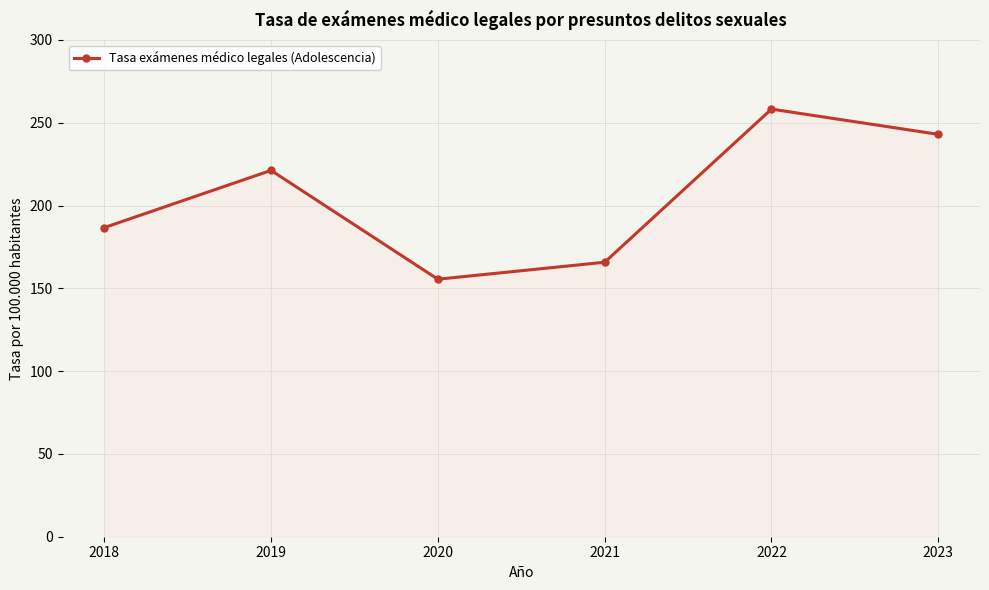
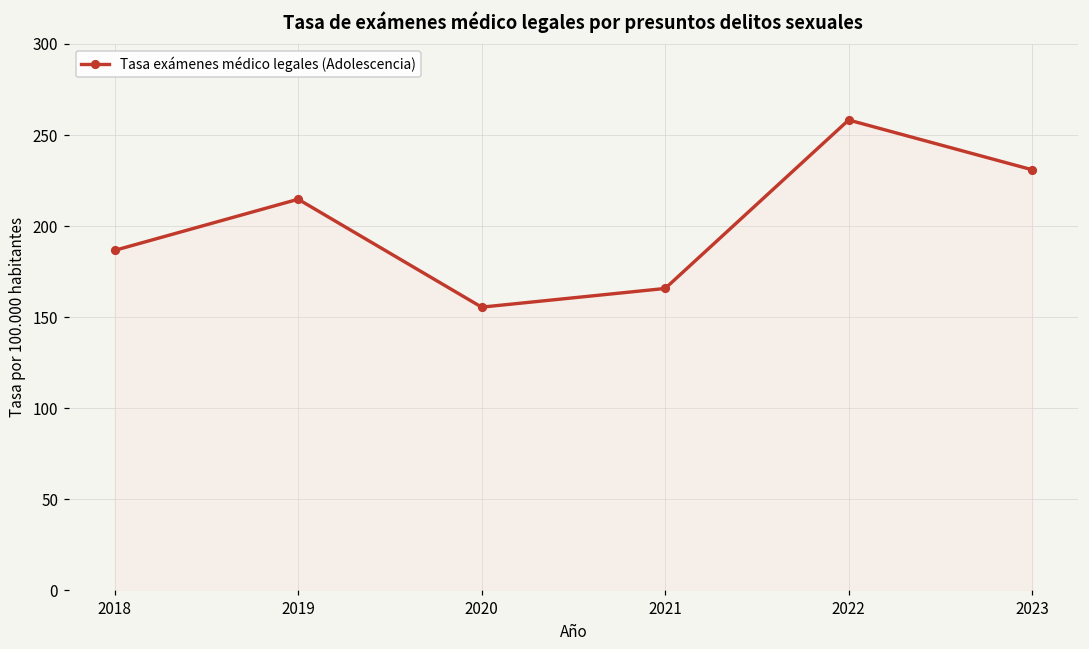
  {
    "2018": 187,
-   "2019": 221,
+   "2019": 215,
    "2020": 156,
    "2021": 166,
    "2022": 258,
-   "2023": 243
+   "2023": 231
  }
